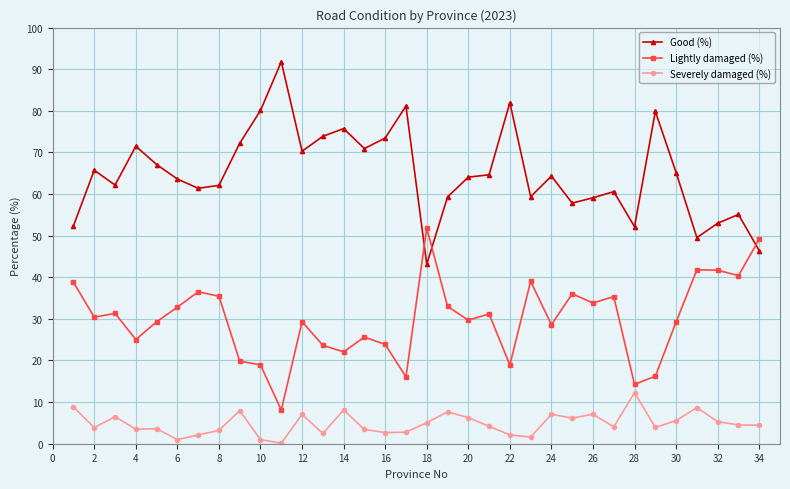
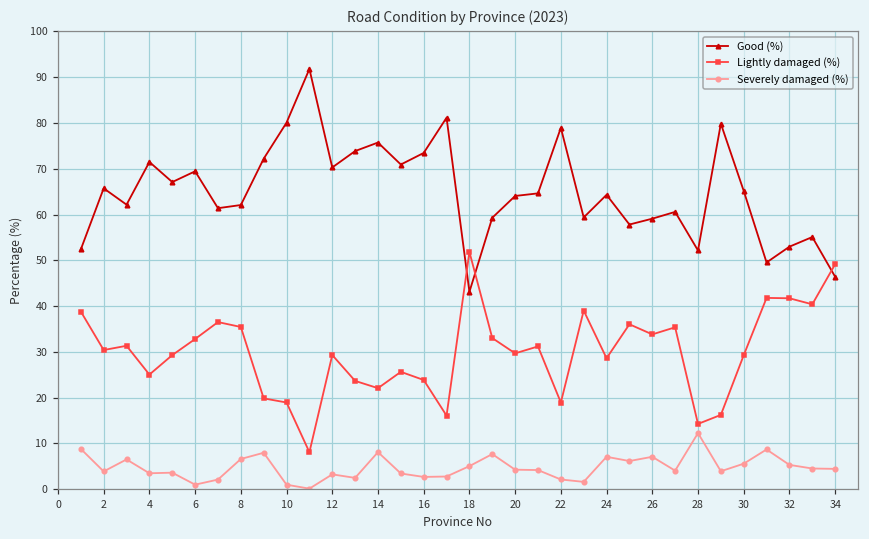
  {
    "Good (%)": {
      "2": 66,
      "4": 71,
-     "6": 64,
+     "6": 69,
      "8": 62,
      "10": 80,
      "12": 70,
      "14": 76,
      "16": 73,
      "18": 43,
      "20": 64,
-     "22": 82,
+     "22": 79,
      "24": 64,
      "26": 59,
      "28": 52,
      "30": 65,
      "32": 53,
      "34": 46
    },
    "Lightly damaged (%)": {
      "2": 30,
      "4": 25,
      "6": 33,
      "8": 35,
      "10": 19,
      "12": 29,
      "14": 22,
      "16": 24,
      "18": 52,
      "20": 30,
      "22": 19,
      "24": 29,
      "26": 34,
      "28": 14,
      "30": 29,
      "32": 42,
      "34": 49
    },
    "Severely damaged (%)": {
      "2": 4,
      "4": 3,
      "6": 1,
-     "8": 3,
+     "8": 7,
      "10": 1,
-     "12": 7,
+     "12": 3,
      "14": 8,
      "16": 3,
      "18": 5,
-     "20": 6,
+     "20": 4,
      "22": 2,
      "24": 7,
      "26": 7,
      "28": 12,
      "30": 6,
      "32": 5,
      "34": 4
    }
  }
